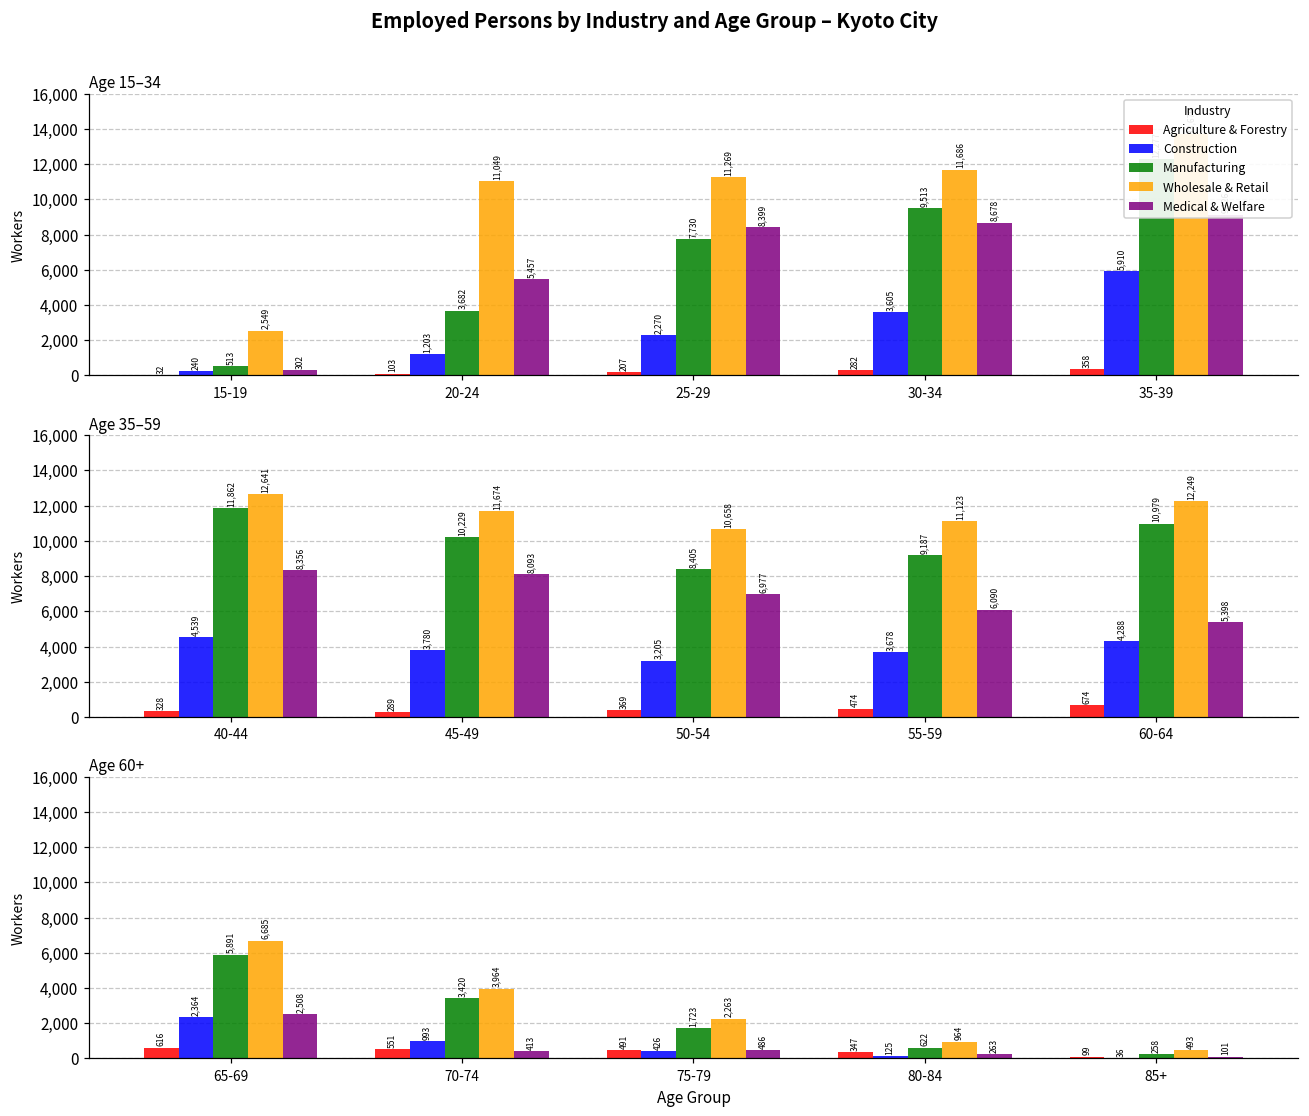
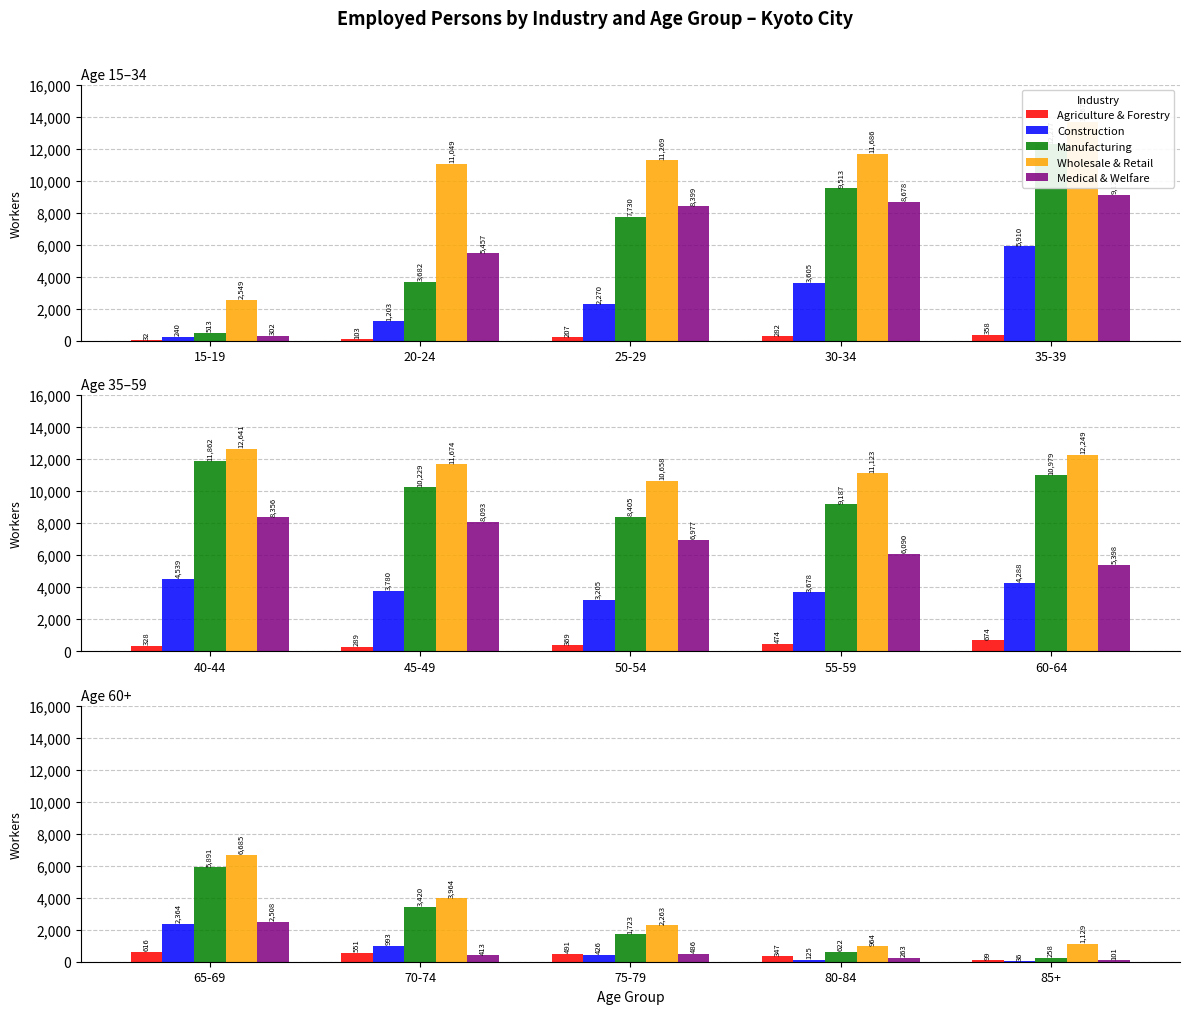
  {
    "Age 15–34": {
      "Agriculture & Forestry": {
        "15-19": "32",
        "20-24": "103",
        "25-29": "207",
        "30-34": "282",
        "35-39": "358"
      },
      "Construction": {
        "15-19": "240",
        "20-24": "1,203",
        "25-29": "2,270",
        "30-34": "3,605",
        "35-39": "5,910"
      },
      "Manufacturing": {
        "15-19": "513",
        "20-24": "3,682",
        "25-29": "7,730",
        "30-34": "9,513"
      },
      "Wholesale & Retail": {
        "15-19": "2,549",
        "20-24": "11,049",
        "25-29": "11,269",
        "30-34": "11,686"
      },
      "Medical & Welfare": {
        "15-19": "302",
        "20-24": "5,457",
        "25-29": "8,399",
        "30-34": "8,678"
      }
    },
    "Age 35–59": {
      "Agriculture & Forestry": {
        "40-44": "328",
        "45-49": "289",
        "50-54": "369",
        "55-59": "474",
        "60-64": "674"
      },
      "Construction": {
        "40-44": "4,539",
        "45-49": "3,780",
        "50-54": "3,205",
        "55-59": "3,678",
        "60-64": "4,288"
      },
      "Manufacturing": {
        "40-44": "11,862",
        "45-49": "10,229",
        "50-54": "8,405",
        "55-59": "9,187",
        "60-64": "10,979"
      },
      "Wholesale & Retail": {
        "40-44": "12,641",
        "45-49": "11,674",
        "50-54": "10,658",
        "55-59": "11,123",
        "60-64": "12,249"
      },
      "Medical & Welfare": {
        "40-44": "8,356",
        "45-49": "8,093",
        "50-54": "6,977",
        "55-59": "6,090",
        "60-64": "5,398"
      }
    },
    "Age 60+": {
      "Agriculture & Forestry": {
        "65-69": "616",
        "70-74": "551",
        "75-79": "491",
        "80-84": "347",
        "85+": "99"
      },
      "Construction": {
        "65-69": "2,364",
        "70-74": "993",
        "75-79": "426",
        "80-84": "125",
        "85+": "36"
      },
      "Manufacturing": {
        "65-69": "5,891",
        "70-74": "3,420",
        "75-79": "1,723",
        "80-84": "622",
        "85+": "258"
      },
      "Wholesale & Retail": {
        "65-69": "6,685",
        "70-74": "3,964",
        "75-79": "2,263",
        "80-84": "964",
-       "85+": "493"
+       "85+": "1,129"
      },
      "Medical & Welfare": {
        "65-69": "2,508",
        "70-74": "413",
        "75-79": "486",
        "80-84": "263",
        "85+": "101"
      }
    }
  }
